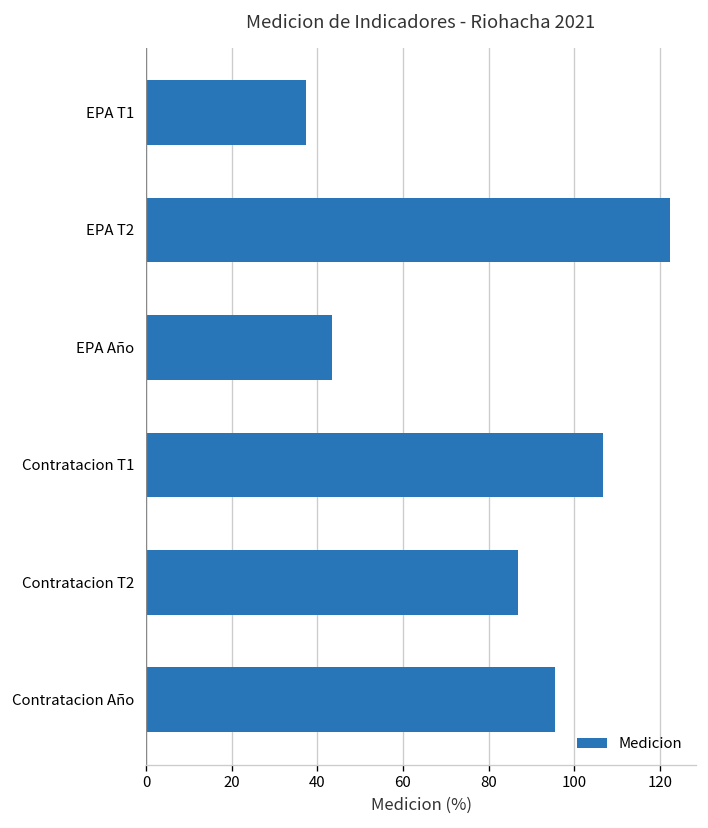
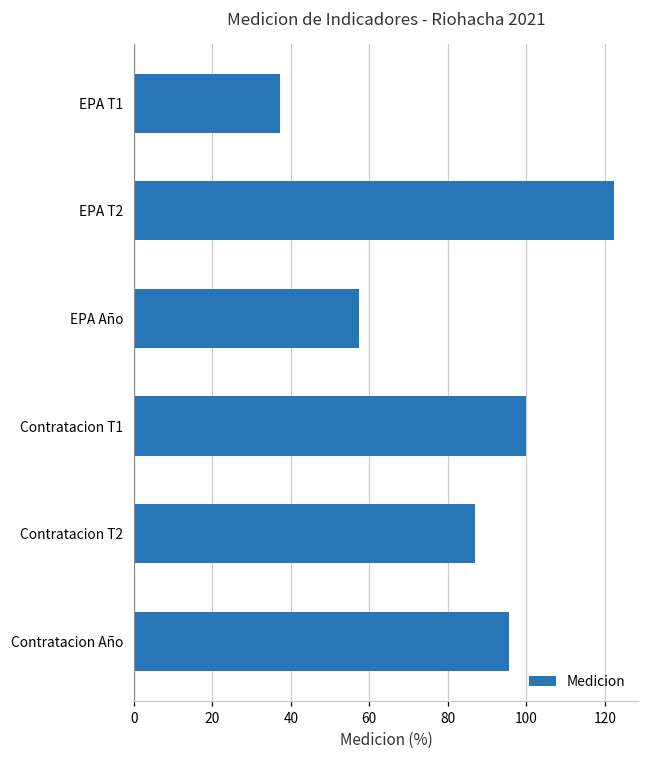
  {
    "EPA T1": 37,
    "EPA T2": 122,
-   "EPA Año": 43,
-   "Contratacion T1": 107,
+   "EPA Año": 57,
+   "Contratacion T1": 100,
    "Contratacion T2": 87,
    "Contratacion Año": 96
  }
